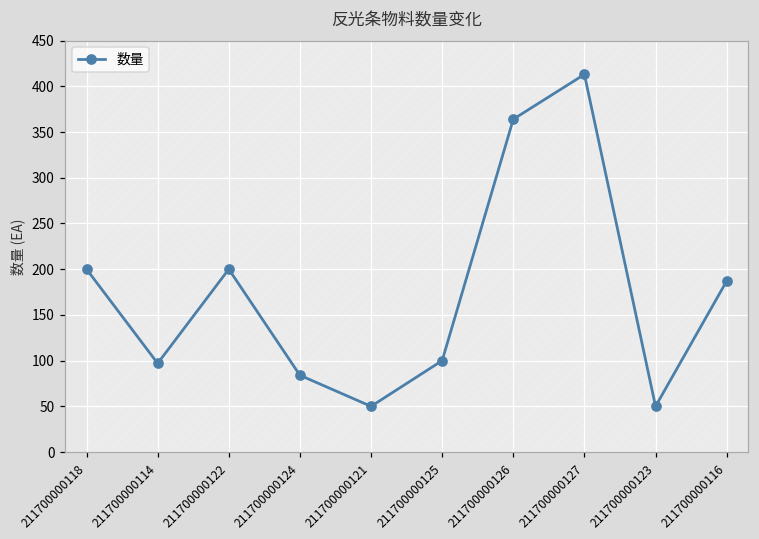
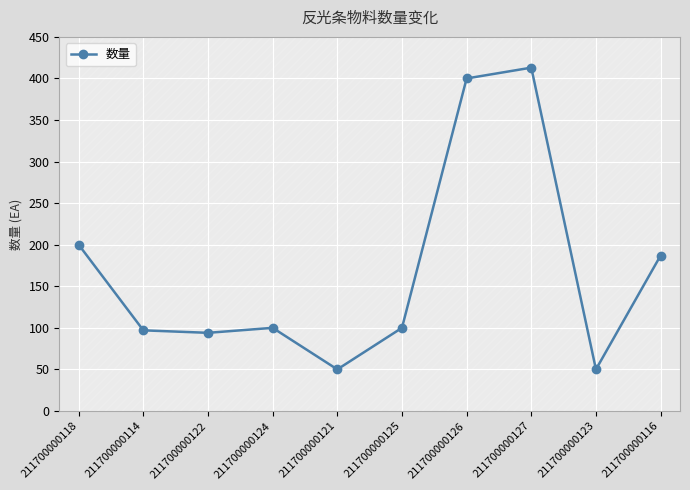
  {
    "数量": {
      "211700000118": 200,
      "211700000114": 100,
-     "211700000122": 200,
-     "211700000124": 80,
+     "211700000122": 90,
+     "211700000124": 100,
      "211700000121": 50,
      "211700000125": 100,
-     "211700000126": 360,
+     "211700000126": 400,
      "211700000127": 410,
      "211700000123": 50,
      "211700000116": 190
    }
  }
